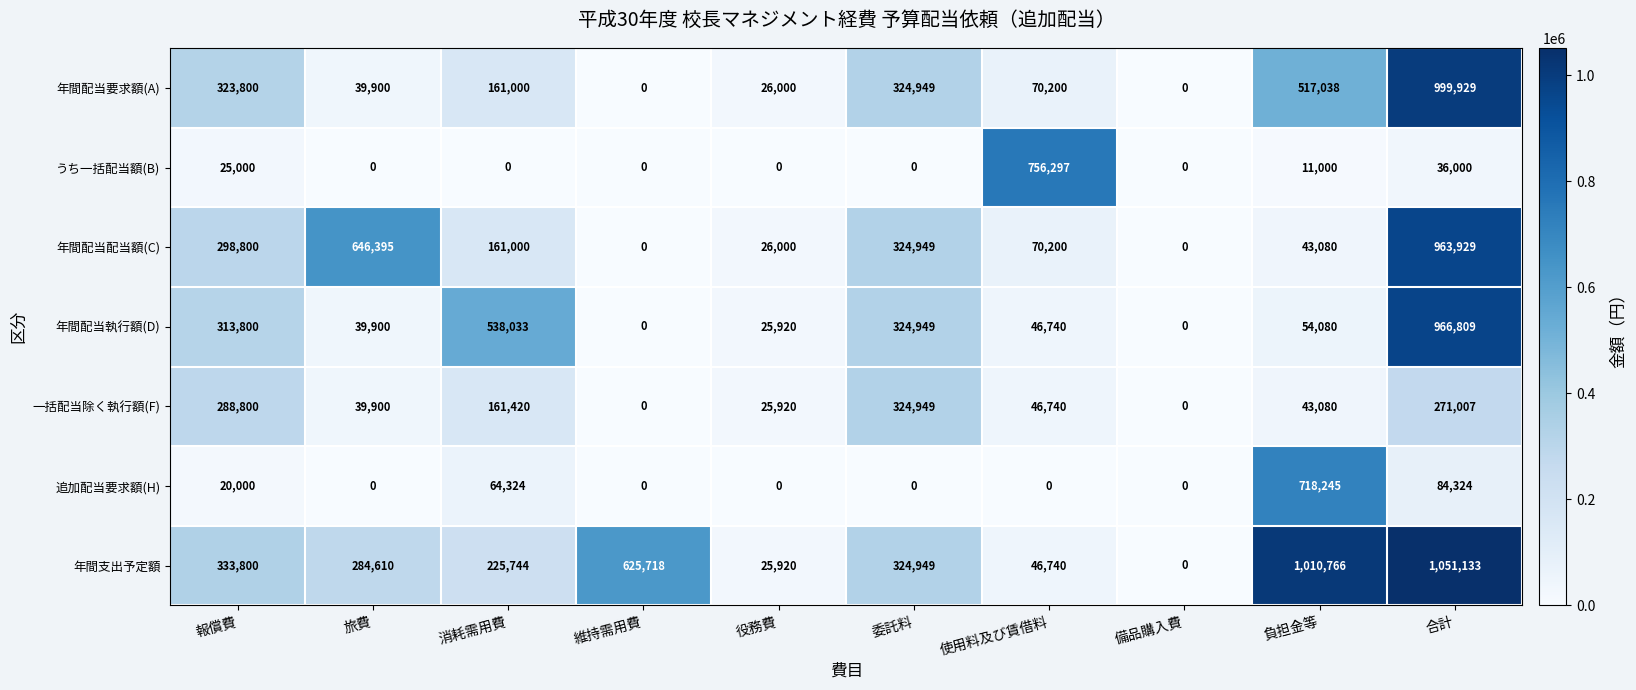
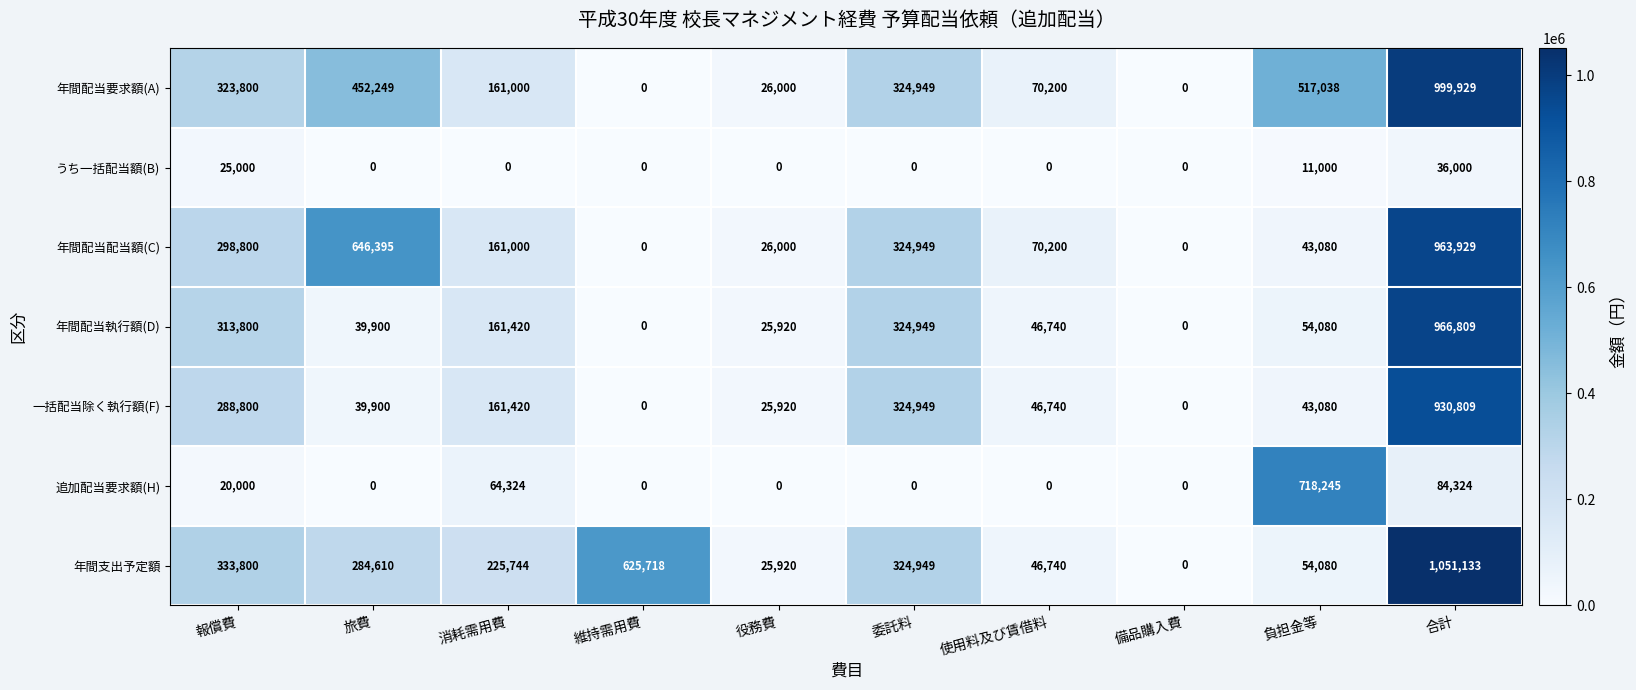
  {
    "年間配当要求額(A)": {
      "報償費": "323,800",
-     "旅費": "39,900",
+     "旅費": "452,249",
      "消耗需用費": "161,000",
      "維持需用費": "0",
      "役務費": "26,000",
      "委託料": "324,949",
      "使用料及び賃借料": "70,200",
      "備品購入費": "0",
      "負担金等": "517,038",
      "合計": "999,929"
    },
    "うち一括配当額(B)": {
      "報償費": "25,000",
      "旅費": "0",
      "消耗需用費": "0",
      "維持需用費": "0",
      "役務費": "0",
      "委託料": "0",
-     "使用料及び賃借料": "756,297",
+     "使用料及び賃借料": "0",
      "備品購入費": "0",
      "負担金等": "11,000",
      "合計": "36,000"
    },
    "年間配当配当額(C)": {
      "報償費": "298,800",
      "旅費": "646,395",
      "消耗需用費": "161,000",
      "維持需用費": "0",
      "役務費": "26,000",
      "委託料": "324,949",
      "使用料及び賃借料": "70,200",
      "備品購入費": "0",
      "負担金等": "43,080",
      "合計": "963,929"
    },
    "年間配当執行額(D)": {
      "報償費": "313,800",
      "旅費": "39,900",
-     "消耗需用費": "538,033",
+     "消耗需用費": "161,420",
      "維持需用費": "0",
      "役務費": "25,920",
      "委託料": "324,949",
      "使用料及び賃借料": "46,740",
      "備品購入費": "0",
      "負担金等": "54,080",
      "合計": "966,809"
    },
    "一括配当除く執行額(F)": {
      "報償費": "288,800",
      "旅費": "39,900",
      "消耗需用費": "161,420",
      "維持需用費": "0",
      "役務費": "25,920",
      "委託料": "324,949",
      "使用料及び賃借料": "46,740",
      "備品購入費": "0",
      "負担金等": "43,080",
-     "合計": "271,007"
+     "合計": "930,809"
    },
    "追加配当要求額(H)": {
      "報償費": "20,000",
      "旅費": "0",
      "消耗需用費": "64,324",
      "維持需用費": "0",
      "役務費": "0",
      "委託料": "0",
      "使用料及び賃借料": "0",
      "備品購入費": "0",
      "負担金等": "718,245",
      "合計": "84,324"
    },
    "年間支出予定額": {
      "報償費": "333,800",
      "旅費": "284,610",
      "消耗需用費": "225,744",
      "維持需用費": "625,718",
      "役務費": "25,920",
      "委託料": "324,949",
      "使用料及び賃借料": "46,740",
      "備品購入費": "0",
-     "負担金等": "1,010,766",
+     "負担金等": "54,080",
      "合計": "1,051,133"
    }
  }
